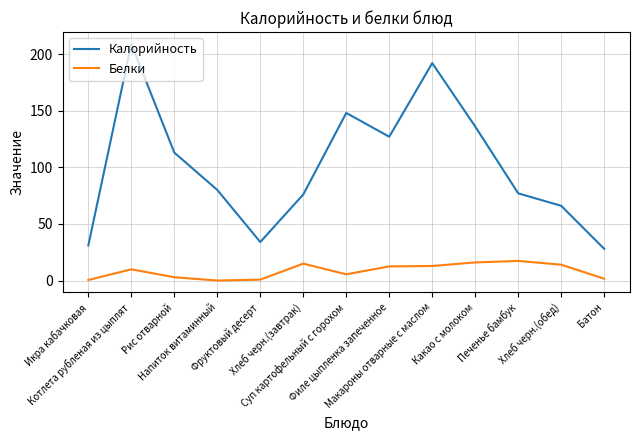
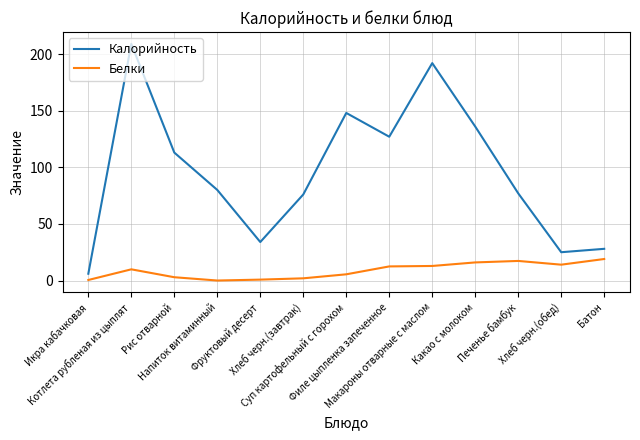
  {
    "Калорийность": {
-     "Икра кабачковая": 31,
+     "Икра кабачковая": 6,
      "Рис отварной": 113,
      "Напиток витаминный": 80,
      "Фруктовый десерт": 34,
      "Хлеб черн.(завтрак)": 76,
      "Суп картофельный с горохом": 148,
      "Филе цыпленка запеченное": 127,
      "Макароны отварные с маслом": 192,
      "Какао с молоком": 136,
      "Печенье бамбук": 77,
-     "Хлеб черн.(обед)": 66,
+     "Хлеб черн.(обед)": 25,
      "Батон": 28
    },
    "Белки": {
      "Икра кабачковая": 0,
      "Котлета рубленая из цыплят": 10,
      "Рис отварной": 3,
      "Напиток витаминный": 0,
      "Фруктовый десерт": 1,
-     "Хлеб черн.(завтрак)": 15,
+     "Хлеб черн.(завтрак)": 2,
      "Суп картофельный с горохом": 5,
      "Филе цыпленка запеченное": 12,
      "Макароны отварные с маслом": 13,
      "Какао с молоком": 16,
      "Печенье бамбук": 17,
      "Хлеб черн.(обед)": 14,
-     "Батон": 2
+     "Батон": 19
    }
  }
